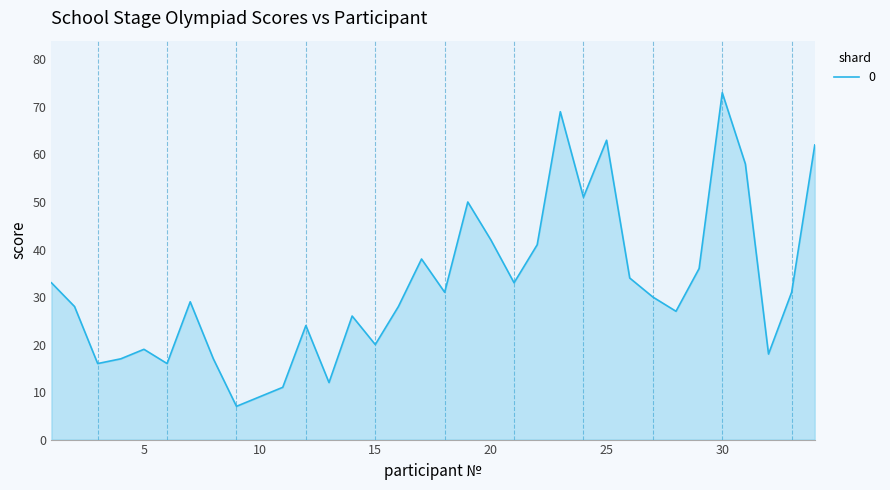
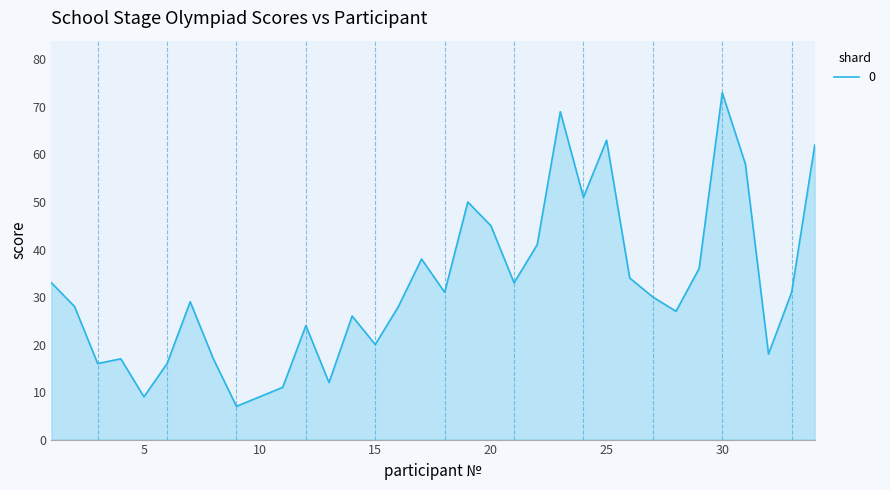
  {
-   "5": 19,
+   "5": 9,
    "10": 9,
    "15": 20,
-   "20": 42,
+   "20": 45,
    "25": 63,
    "30": 73
  }
